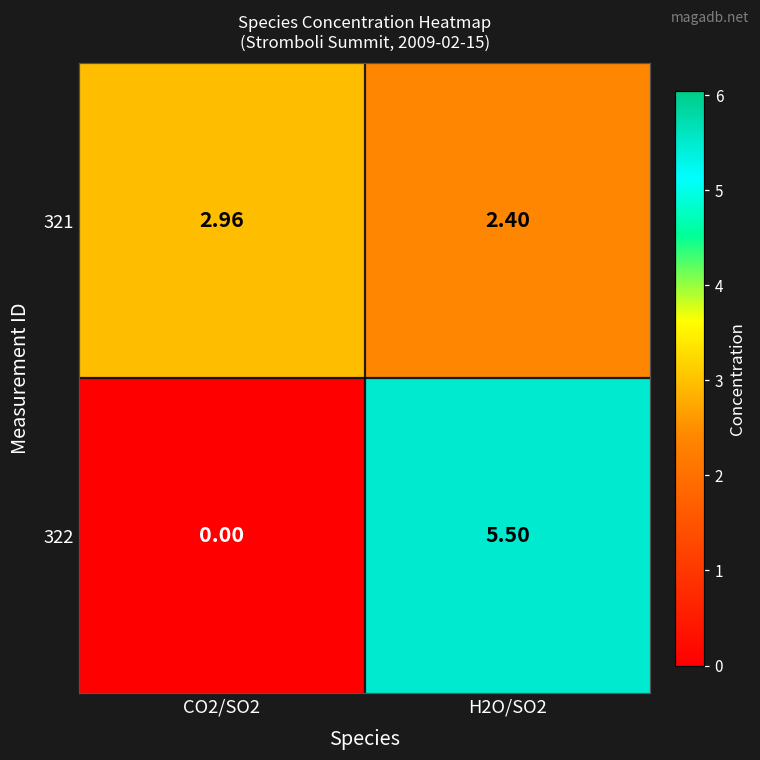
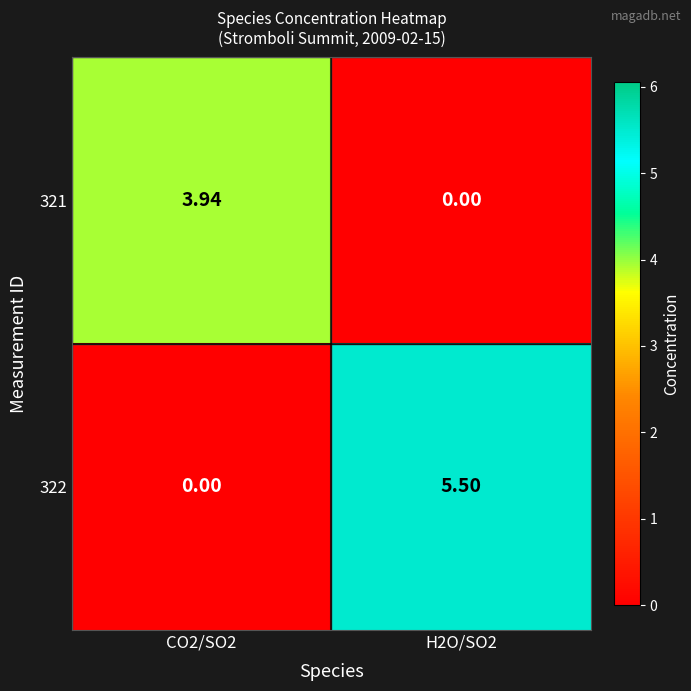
  {
    "321": {
-     "CO2/SO2": 2.96,
-     "H2O/SO2": 2.40
+     "CO2/SO2": 3.94,
+     "H2O/SO2": 0.00
    },
    "322": {
      "CO2/SO2": 0.00,
      "H2O/SO2": 5.50
    }
  }
